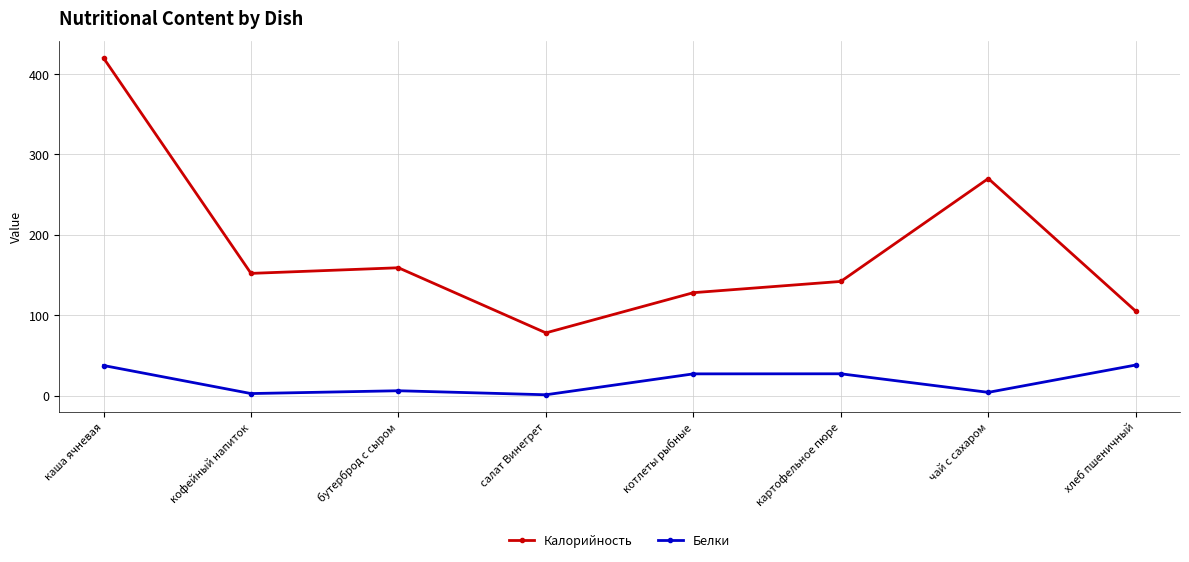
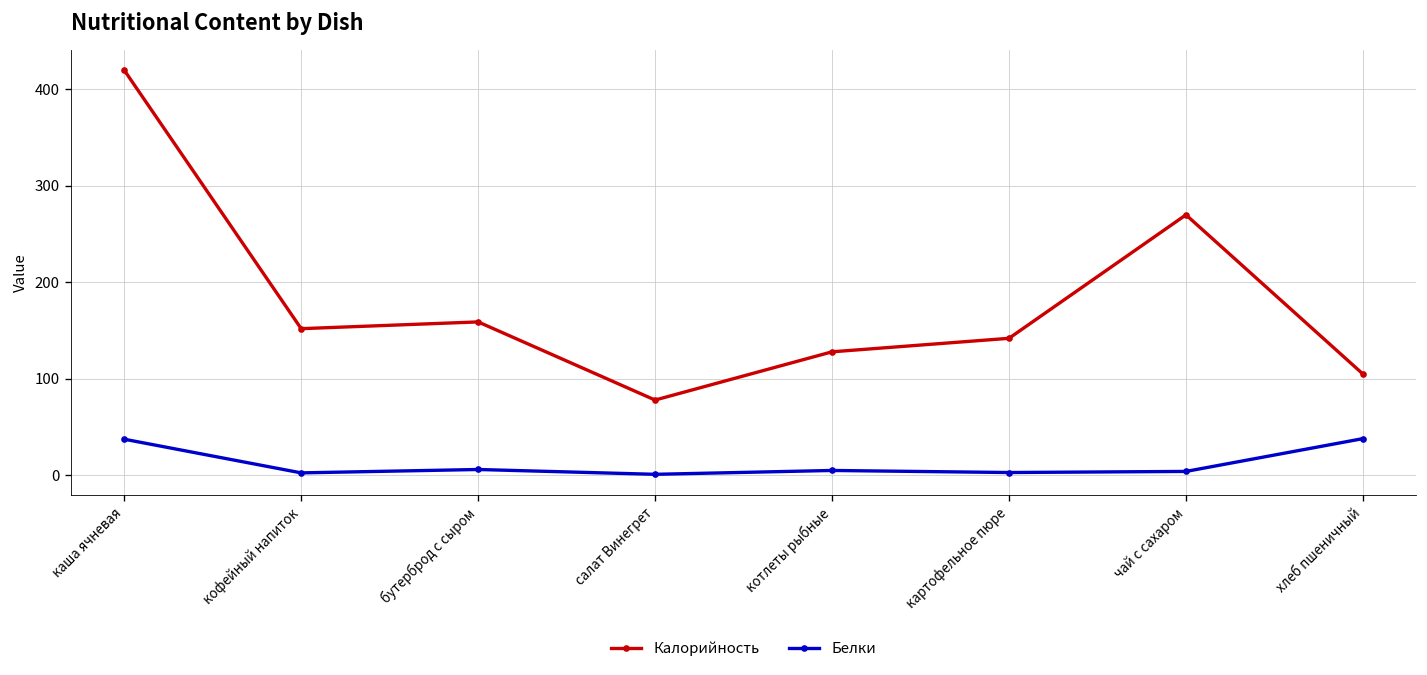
  {
    "Калорийность": {
      "каша ячневая": 420,
      "кофейный напиток": 150,
      "бутерброд с сыром": 160,
      "салат Винегрет": 80,
      "котлеты рыбные": 130,
      "картофельное пюре": 140,
      "чай с сахаром": 270,
      "хлеб пшеничный": 110
    },
    "Белки": {
      "каша ячневая": 40,
      "кофейный напиток": 0,
      "бутерброд с сыром": 10,
      "салат Винегрет": 0,
-     "котлеты рыбные": 30,
-     "картофельное пюре": 30,
+     "котлеты рыбные": 10,
+     "картофельное пюре": 0,
      "чай с сахаром": 0,
      "хлеб пшеничный": 40
    }
  }
